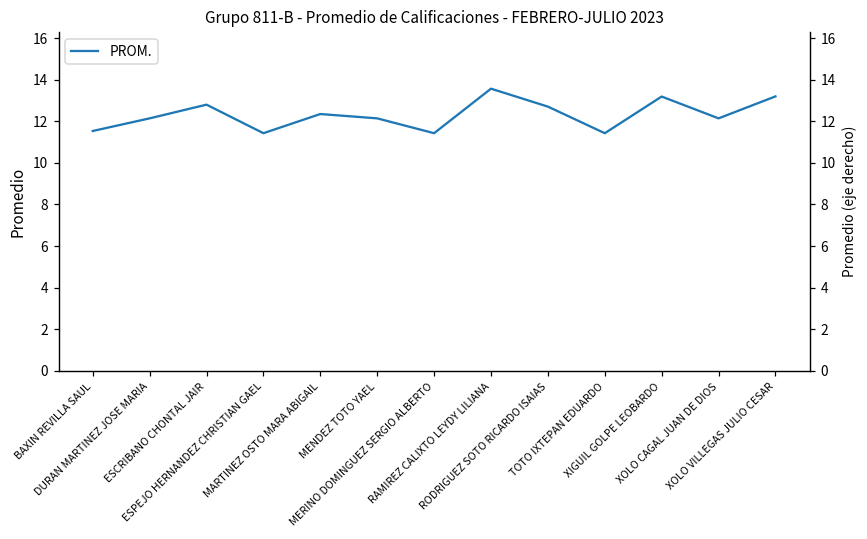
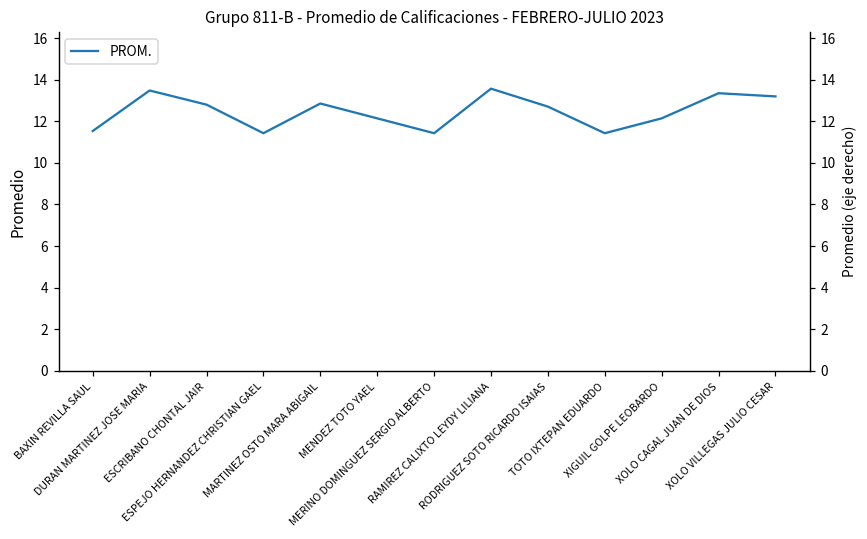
  {
    "BAXIN REVILLA SAUL": 11.5,
-   "DURAN MARTINEZ JOSE MARIA": 12.1,
+   "DURAN MARTINEZ JOSE MARIA": 13.5,
    "ESCRIBANO CHONTAL JAIR": 12.8,
    "ESPEJO HERNANDEZ CHRISTIAN GAEL": 11.4,
-   "MARTINEZ OSTO MARA ABIGAIL": 12.4,
+   "MARTINEZ OSTO MARA ABIGAIL": 12.9,
    "MENDEZ TOTO YAEL": 12.1,
    "MERINO DOMINGUEZ SERGIO ALBERTO": 11.4,
    "RAMIREZ CALIXTO LEYDY LILIANA": 13.6,
    "RODRIGUEZ SOTO RICARDO ISAIAS": 12.7,
    "TOTO IXTEPAN EDUARDO": 11.4,
-   "XIGUIL GOLPE LEOBARDO": 13.2,
-   "XOLO CAGAL JUAN DE DIOS": 12.1,
+   "XIGUIL GOLPE LEOBARDO": 12.1,
+   "XOLO CAGAL JUAN DE DIOS": 13.4,
    "XOLO VILLEGAS JULIO CESAR": 13.2
  }
